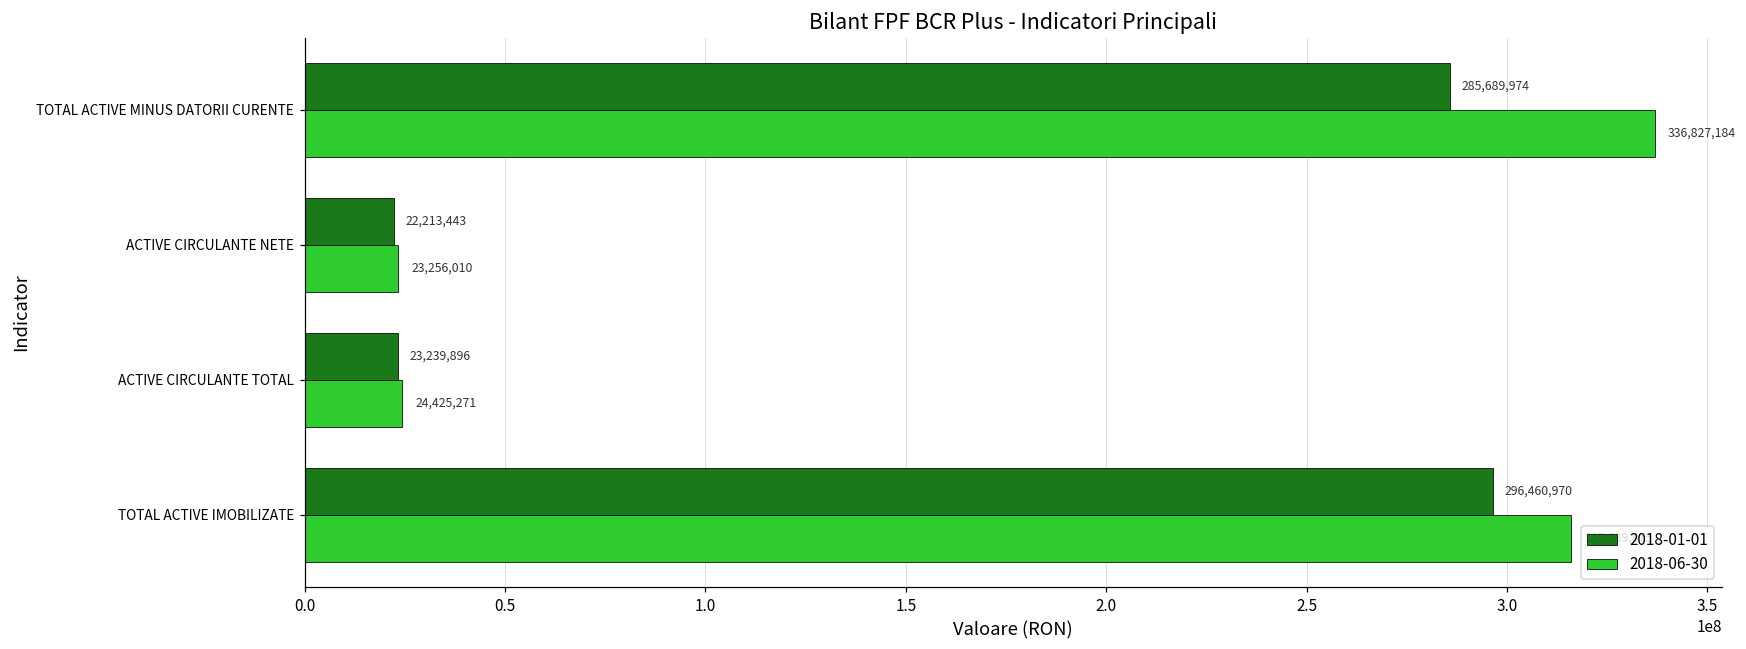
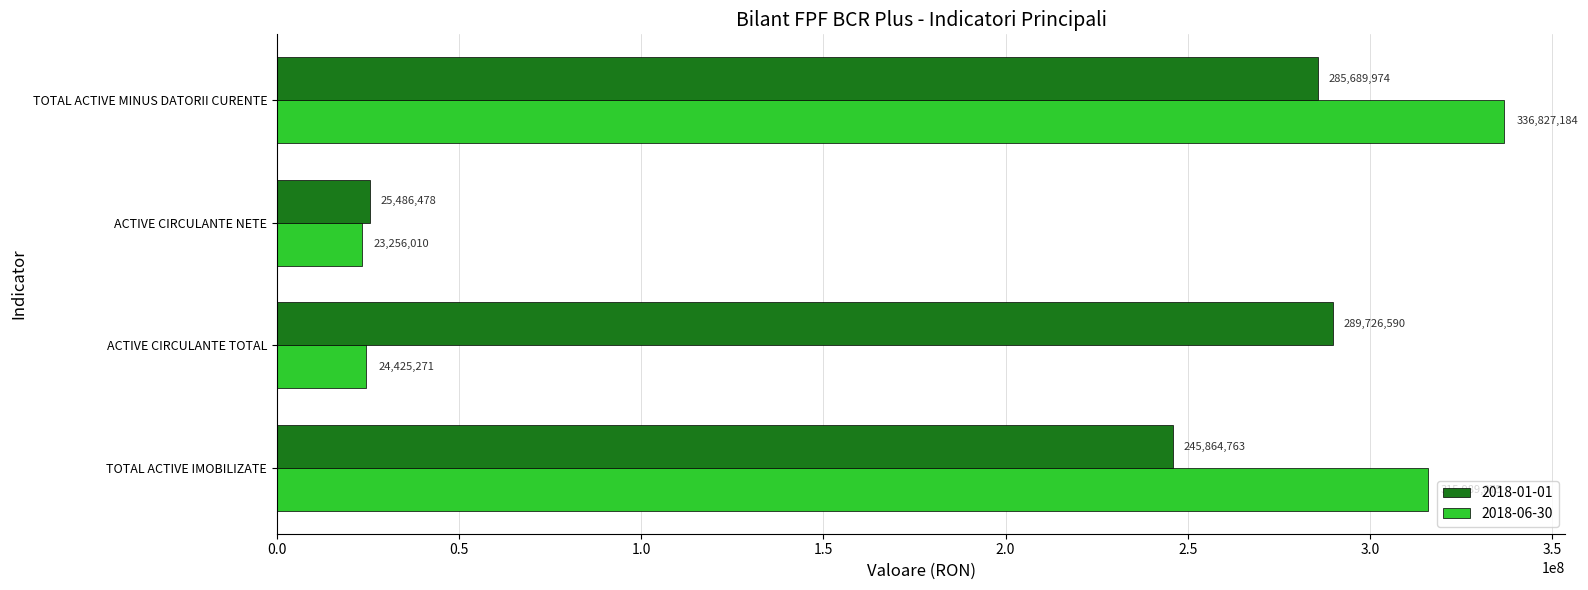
  {
    "2018-01-01": {
      "TOTAL ACTIVE MINUS DATORII CURENTE": "285,689,974",
-     "ACTIVE CIRCULANTE NETE": "22,213,443",
-     "ACTIVE CIRCULANTE TOTAL": "23,239,896",
-     "TOTAL ACTIVE IMOBILIZATE": "296,460,970"
+     "ACTIVE CIRCULANTE NETE": "25,486,478",
+     "ACTIVE CIRCULANTE TOTAL": "289,726,590",
+     "TOTAL ACTIVE IMOBILIZATE": "245,864,763"
    },
    "2018-06-30": {
      "TOTAL ACTIVE MINUS DATORII CURENTE": "336,827,184",
      "ACTIVE CIRCULANTE NETE": "23,256,010",
      "ACTIVE CIRCULANTE TOTAL": "24,425,271"
    }
  }
